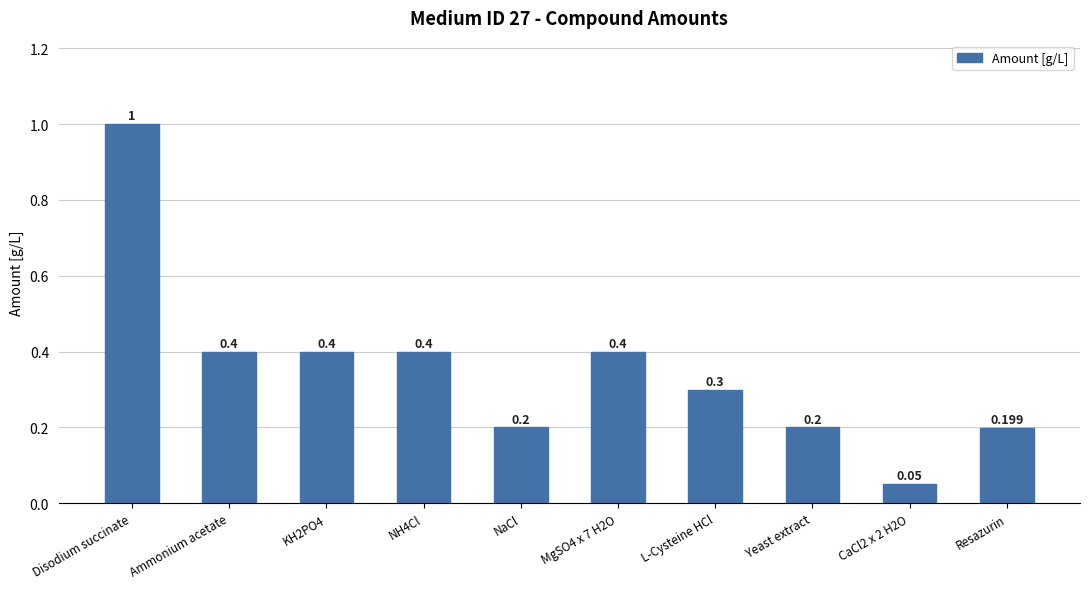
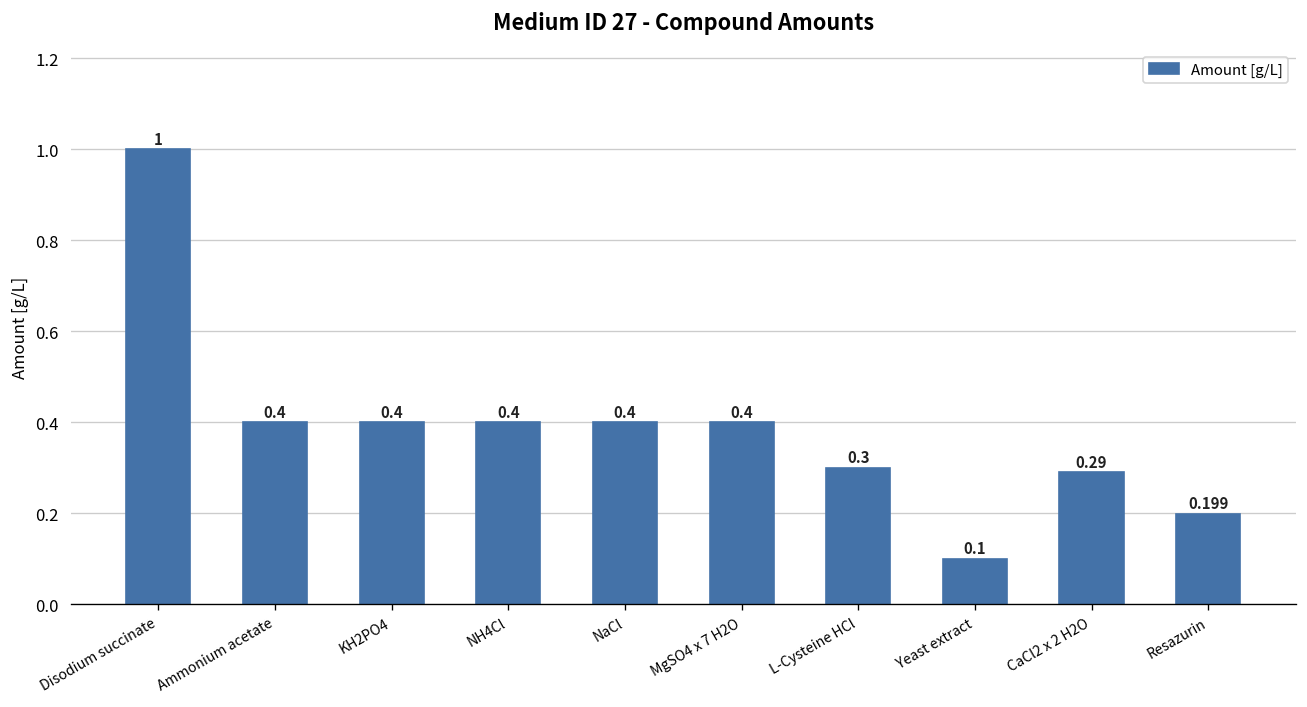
  {
    "Disodium succinate": 1,
    "Ammonium acetate": 0.4,
    "KH2PO4": 0.4,
    "NH4Cl": 0.4,
-   "NaCl": 0.2,
+   "NaCl": 0.4,
    "MgSO4 x 7 H2O": 0.4,
    "L-Cysteine HCl": 0.3,
-   "Yeast extract": 0.2,
-   "CaCl2 x 2 H2O": 0.05,
+   "Yeast extract": 0.1,
+   "CaCl2 x 2 H2O": 0.29,
    "Resazurin": 0.199
  }
